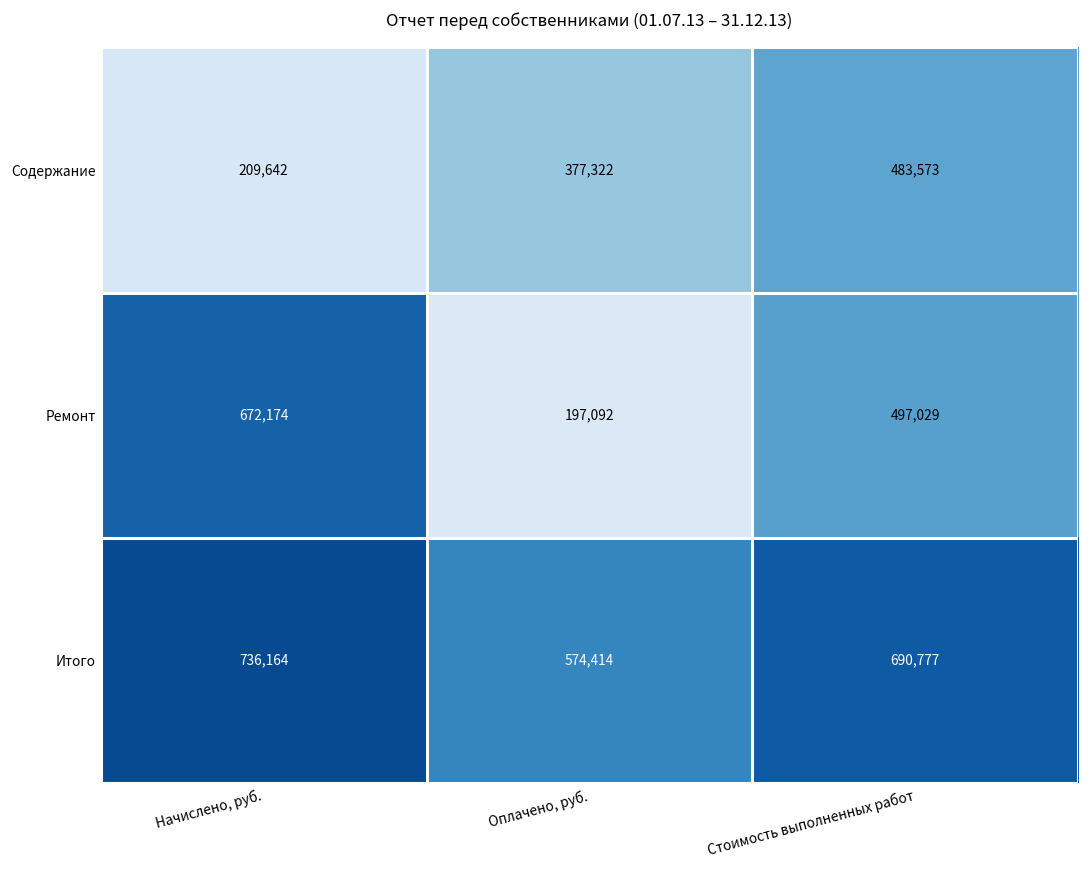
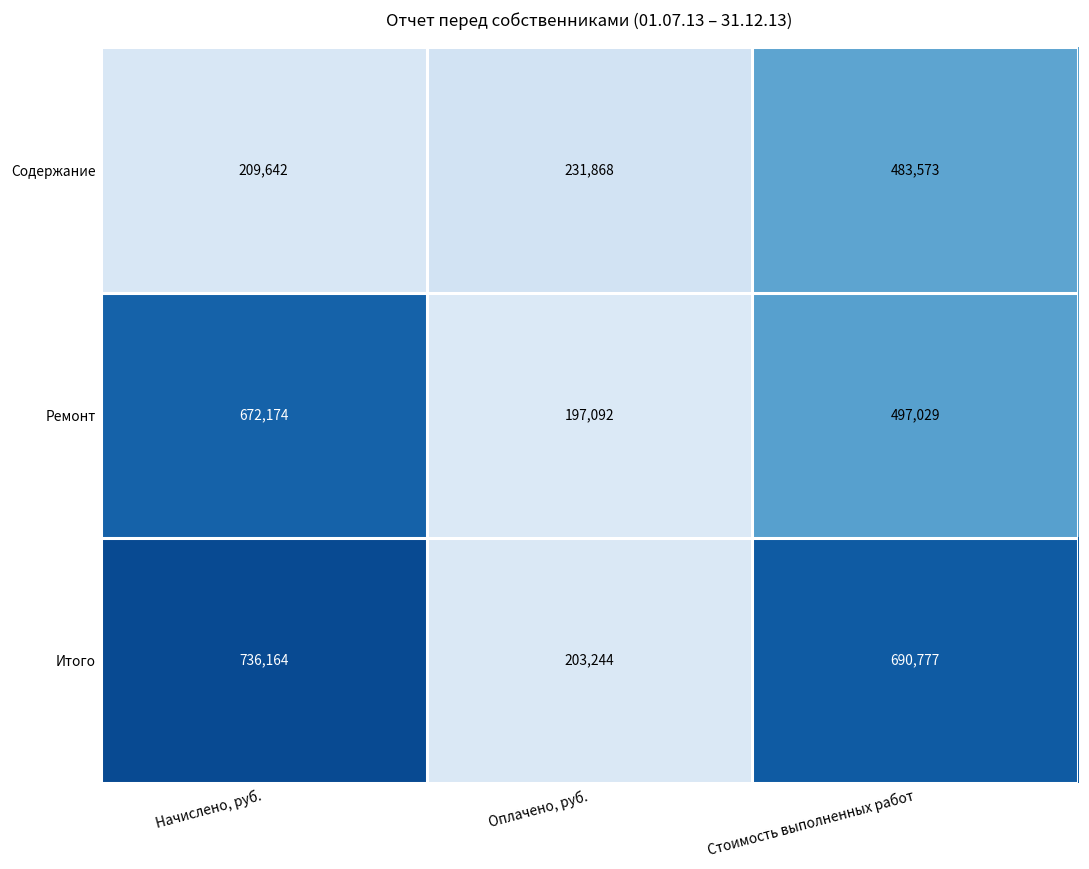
  {
    "Содержание": {
      "Начислено, руб.": "209,642",
-     "Оплачено, руб.": "377,322",
+     "Оплачено, руб.": "231,868",
      "Стоимость выполненных работ": "483,573"
    },
    "Ремонт": {
      "Начислено, руб.": "672,174",
      "Оплачено, руб.": "197,092",
      "Стоимость выполненных работ": "497,029"
    },
    "Итого": {
      "Начислено, руб.": "736,164",
-     "Оплачено, руб.": "574,414",
+     "Оплачено, руб.": "203,244",
      "Стоимость выполненных работ": "690,777"
    }
  }
